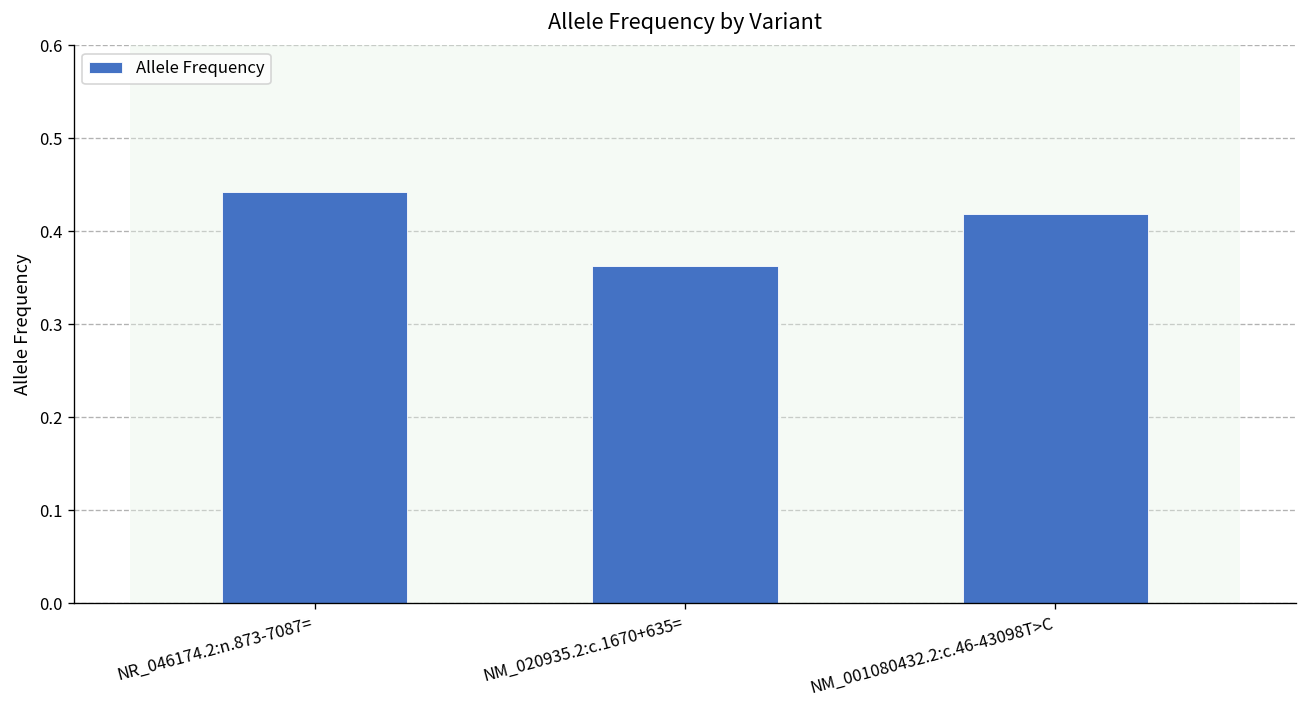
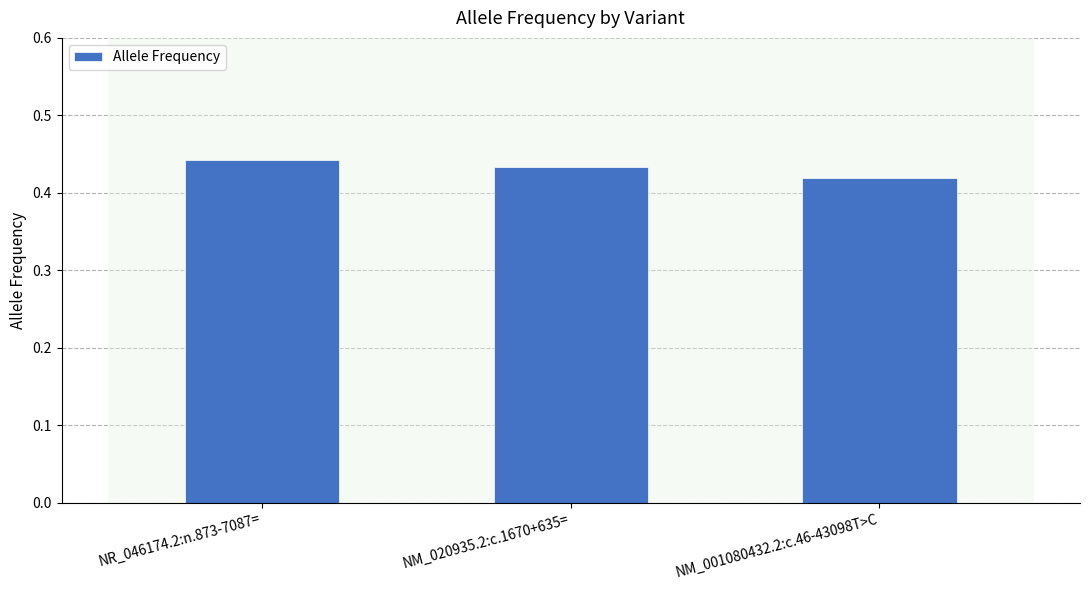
  {
    "NR_046174.2:n.873-7087=": 0.44,
-   "NM_020935.2:c.1670+635=": 0.36,
+   "NM_020935.2:c.1670+635=": 0.43,
    "NM_001080432.2:c.46-43098T>C": 0.42
  }
